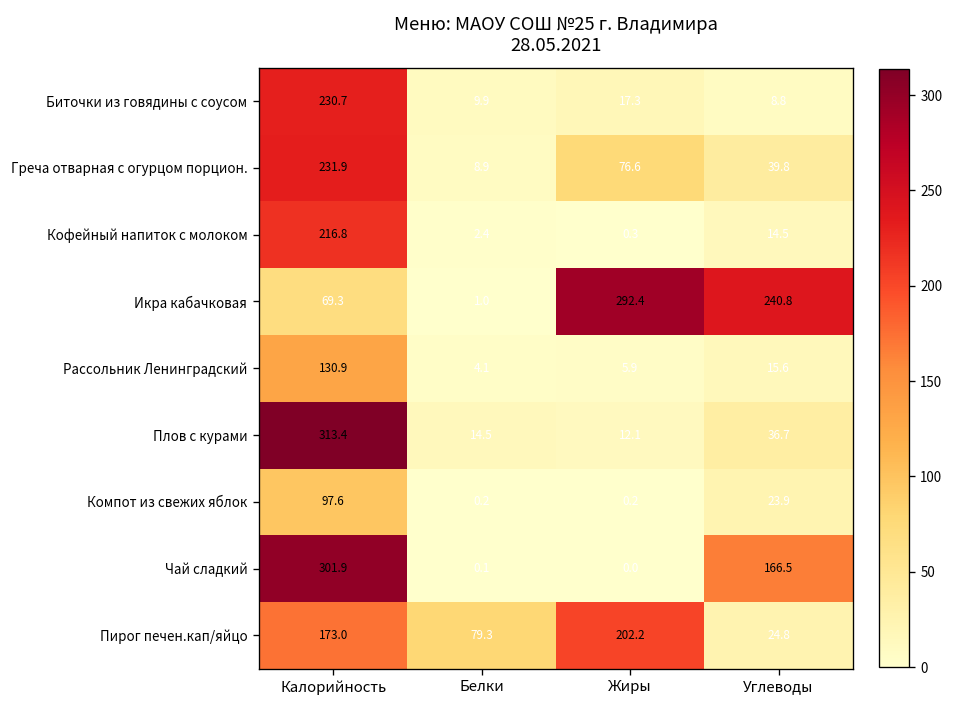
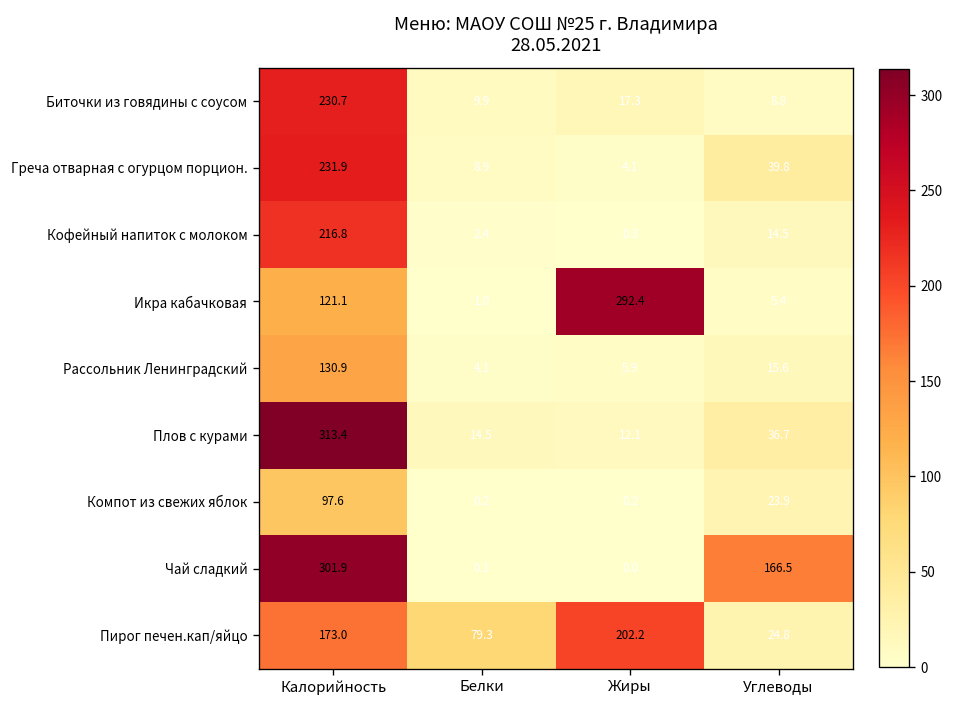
  {
    "Биточки из говядины с соусом": {
      "Калорийность": 230.7,
      "Белки": 9.9,
      "Жиры": 17.3,
      "Углеводы": 8.8
    },
    "Греча отварная с огурцом порцион.": {
      "Калорийность": 231.9,
      "Белки": 8.9,
-     "Жиры": 76.6,
+     "Жиры": 4.1,
      "Углеводы": 39.8
    },
    "Кофейный напиток с молоком": {
      "Калорийность": 216.8,
      "Белки": 2.4,
      "Жиры": 0.3,
      "Углеводы": 14.5
    },
    "Икра кабачковая": {
-     "Калорийность": 69.3,
+     "Калорийность": 121.1,
      "Белки": 1.0,
      "Жиры": 292.4,
-     "Углеводы": 240.8
+     "Углеводы": 5.4
    },
    "Рассольник Ленинградский": {
      "Калорийность": 130.9,
      "Белки": 4.1,
      "Жиры": 5.9,
      "Углеводы": 15.6
    },
    "Плов с курами": {
      "Калорийность": 313.4,
      "Белки": 14.5,
      "Жиры": 12.1,
      "Углеводы": 36.7
    },
    "Компот из свежих яблок": {
      "Калорийность": 97.6,
      "Белки": 0.2,
      "Жиры": 0.2,
      "Углеводы": 23.9
    },
    "Чай сладкий": {
      "Калорийность": 301.9,
      "Белки": 0.1,
      "Жиры": 0.0,
      "Углеводы": 166.5
    },
    "Пирог печен.кап/яйцо": {
      "Калорийность": 173.0,
      "Белки": 79.3,
      "Жиры": 202.2,
      "Углеводы": 24.8
    }
  }
